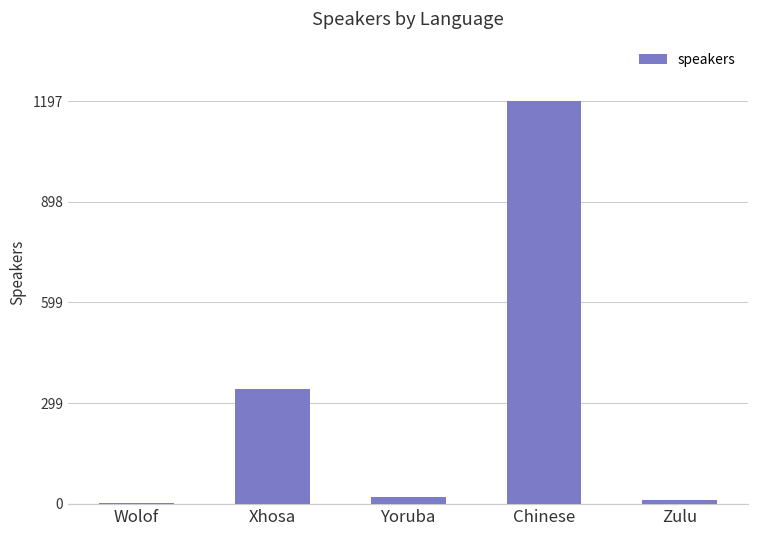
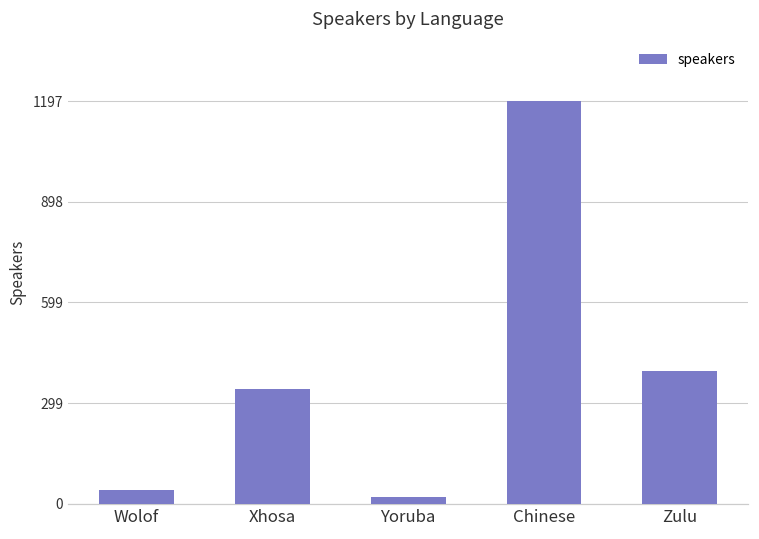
  {
-   "Wolof": 0,
+   "Wolof": 40,
    "Xhosa": 340,
    "Yoruba": 20,
    "Chinese": 1200,
-   "Zulu": 10
+   "Zulu": 400
  }
